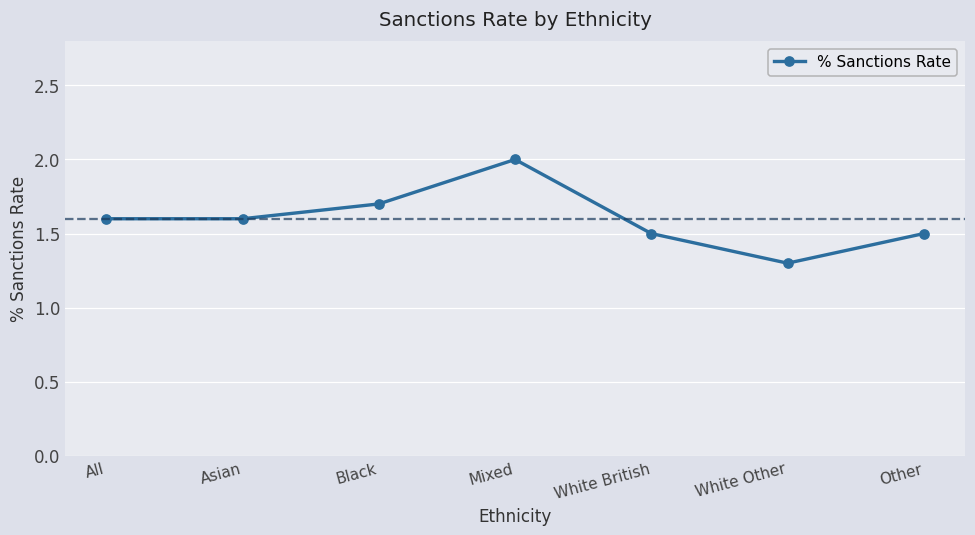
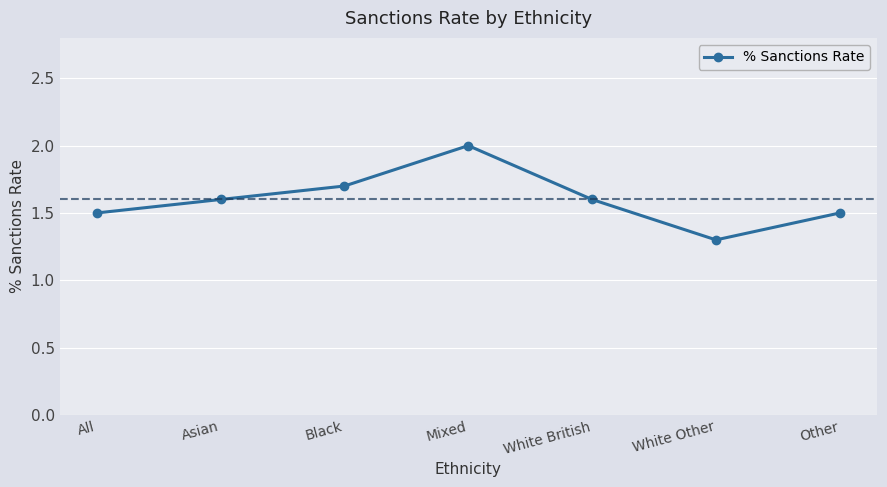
  {
-   "All": 1.6,
+   "All": 1.5,
    "Asian": 1.6,
    "Black": 1.7,
    "Mixed": 2.0,
-   "White British": 1.5,
+   "White British": 1.6,
    "White Other": 1.3,
    "Other": 1.5
  }
